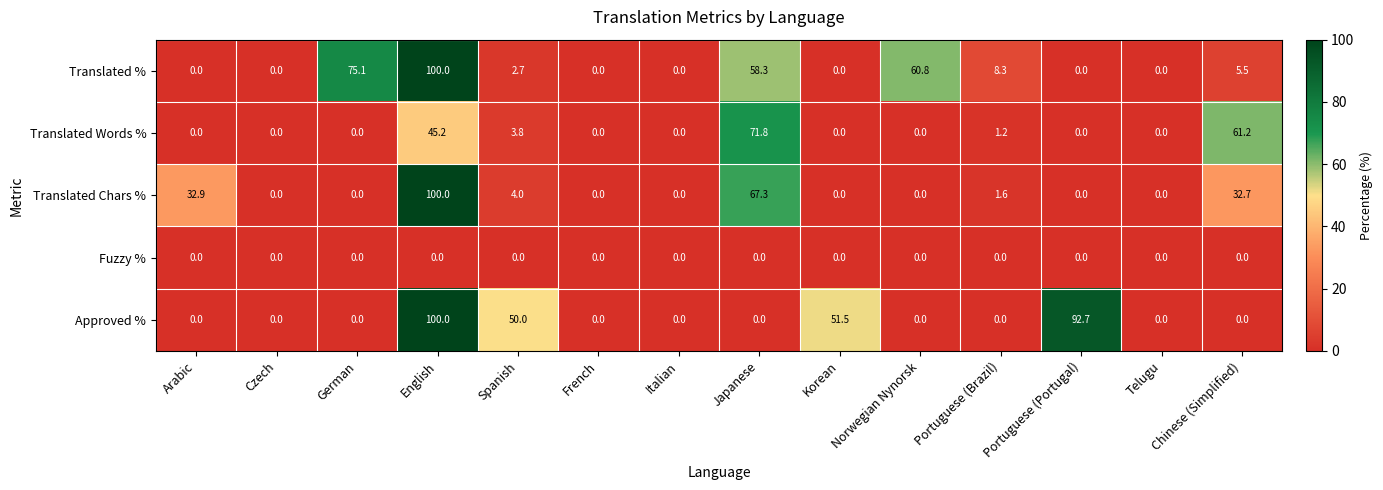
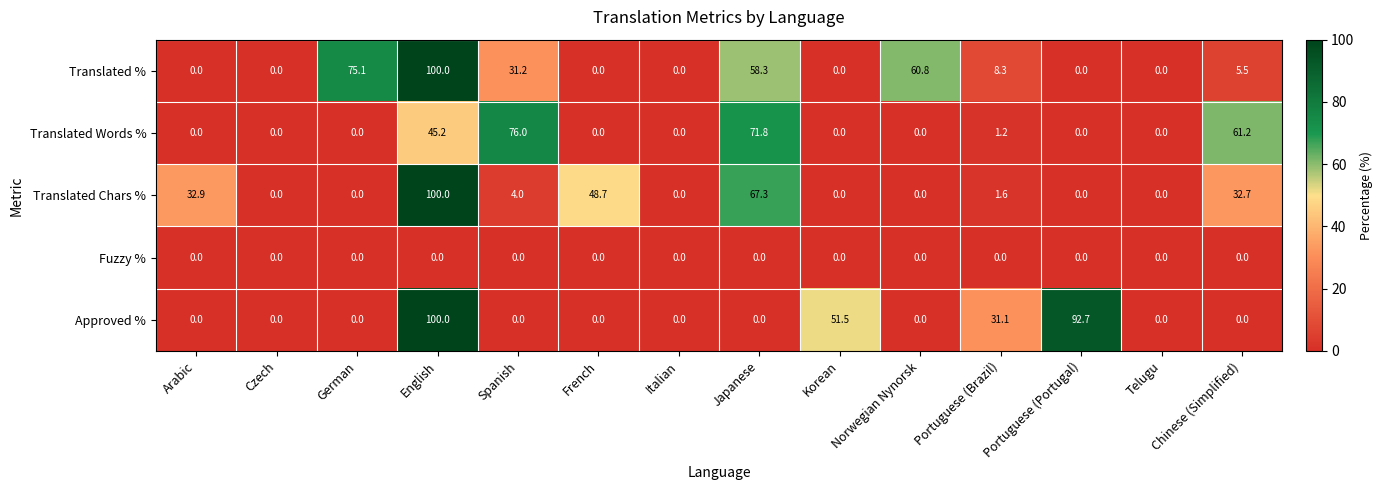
  {
    "Translated %": {
      "Arabic": 0.0,
      "Czech": 0.0,
      "German": 75.1,
      "English": 100.0,
-     "Spanish": 2.7,
+     "Spanish": 31.2,
      "French": 0.0,
      "Italian": 0.0,
      "Japanese": 58.3,
      "Korean": 0.0,
      "Norwegian Nynorsk": 60.8,
      "Portuguese (Brazil)": 8.3,
      "Portuguese (Portugal)": 0.0,
      "Telugu": 0.0,
      "Chinese (Simplified)": 5.5
    },
    "Translated Words %": {
      "Arabic": 0.0,
      "Czech": 0.0,
      "German": 0.0,
      "English": 45.2,
-     "Spanish": 3.8,
+     "Spanish": 76.0,
      "French": 0.0,
      "Italian": 0.0,
      "Japanese": 71.8,
      "Korean": 0.0,
      "Norwegian Nynorsk": 0.0,
      "Portuguese (Brazil)": 1.2,
      "Portuguese (Portugal)": 0.0,
      "Telugu": 0.0,
      "Chinese (Simplified)": 61.2
    },
    "Translated Chars %": {
      "Arabic": 32.9,
      "Czech": 0.0,
      "German": 0.0,
      "English": 100.0,
      "Spanish": 4.0,
-     "French": 0.0,
+     "French": 48.7,
      "Italian": 0.0,
      "Japanese": 67.3,
      "Korean": 0.0,
      "Norwegian Nynorsk": 0.0,
      "Portuguese (Brazil)": 1.6,
      "Portuguese (Portugal)": 0.0,
      "Telugu": 0.0,
      "Chinese (Simplified)": 32.7
    },
    "Fuzzy %": {
      "Arabic": 0.0,
      "Czech": 0.0,
      "German": 0.0,
      "English": 0.0,
      "Spanish": 0.0,
      "French": 0.0,
      "Italian": 0.0,
      "Japanese": 0.0,
      "Korean": 0.0,
      "Norwegian Nynorsk": 0.0,
      "Portuguese (Brazil)": 0.0,
      "Portuguese (Portugal)": 0.0,
      "Telugu": 0.0,
      "Chinese (Simplified)": 0.0
    },
    "Approved %": {
      "Arabic": 0.0,
      "Czech": 0.0,
      "German": 0.0,
      "English": 100.0,
-     "Spanish": 50.0,
+     "Spanish": 0.0,
      "French": 0.0,
      "Italian": 0.0,
      "Japanese": 0.0,
      "Korean": 51.5,
      "Norwegian Nynorsk": 0.0,
-     "Portuguese (Brazil)": 0.0,
+     "Portuguese (Brazil)": 31.1,
      "Portuguese (Portugal)": 92.7,
      "Telugu": 0.0,
      "Chinese (Simplified)": 0.0
    }
  }
